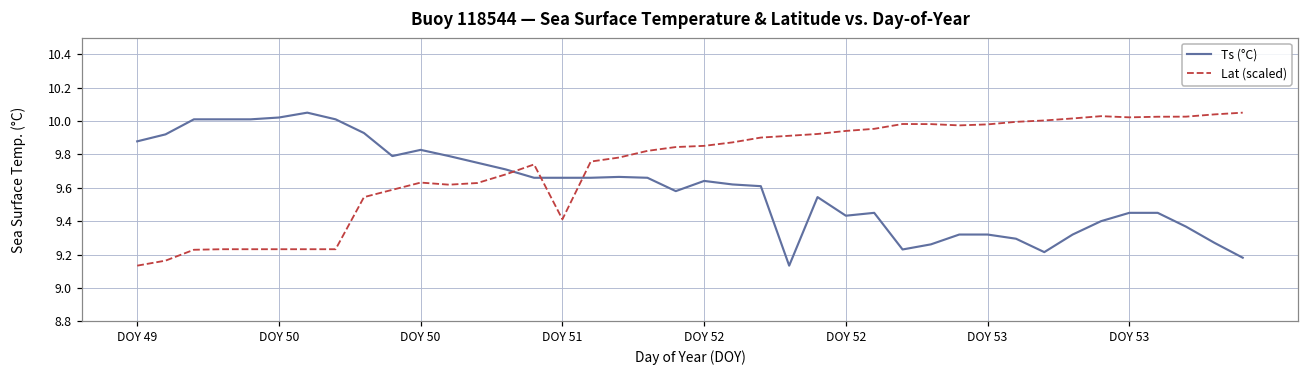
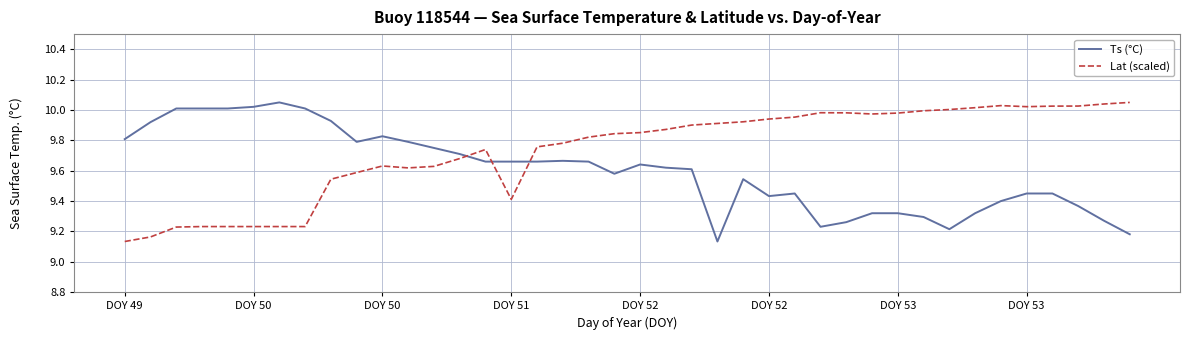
  {
    "Ts (°C)": {
-     "DOY 49": 9.88,
+     "DOY 49": 9.81,
      "DOY 51": 9.66
    },
    "Lat (scaled)": {
      "DOY 49": 9.13,
      "DOY 51": 9.41
    }
  }
